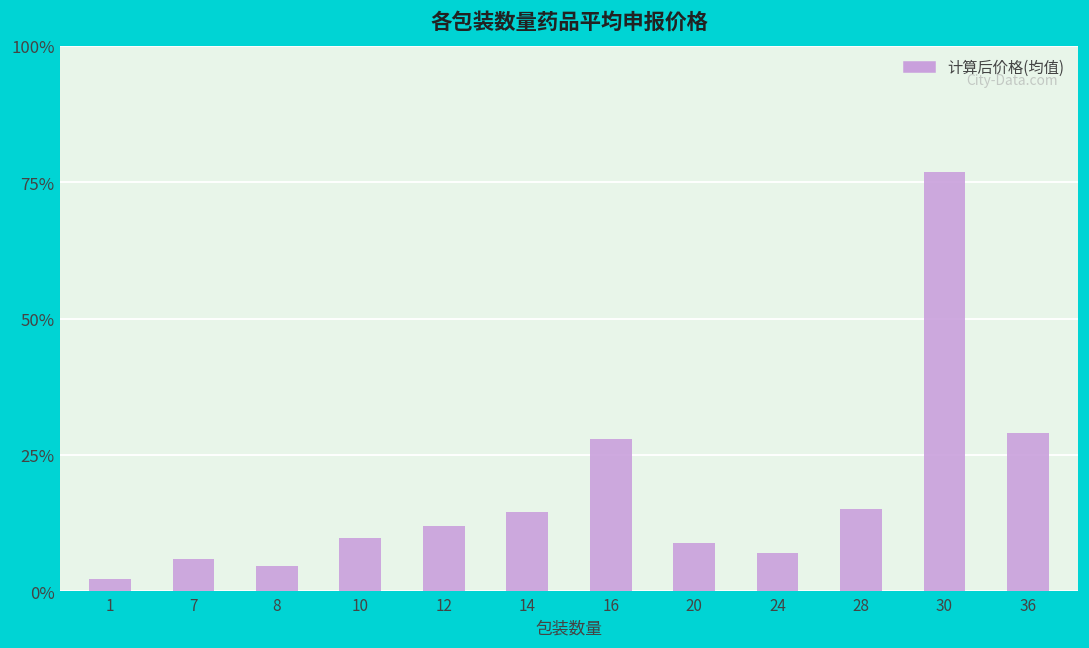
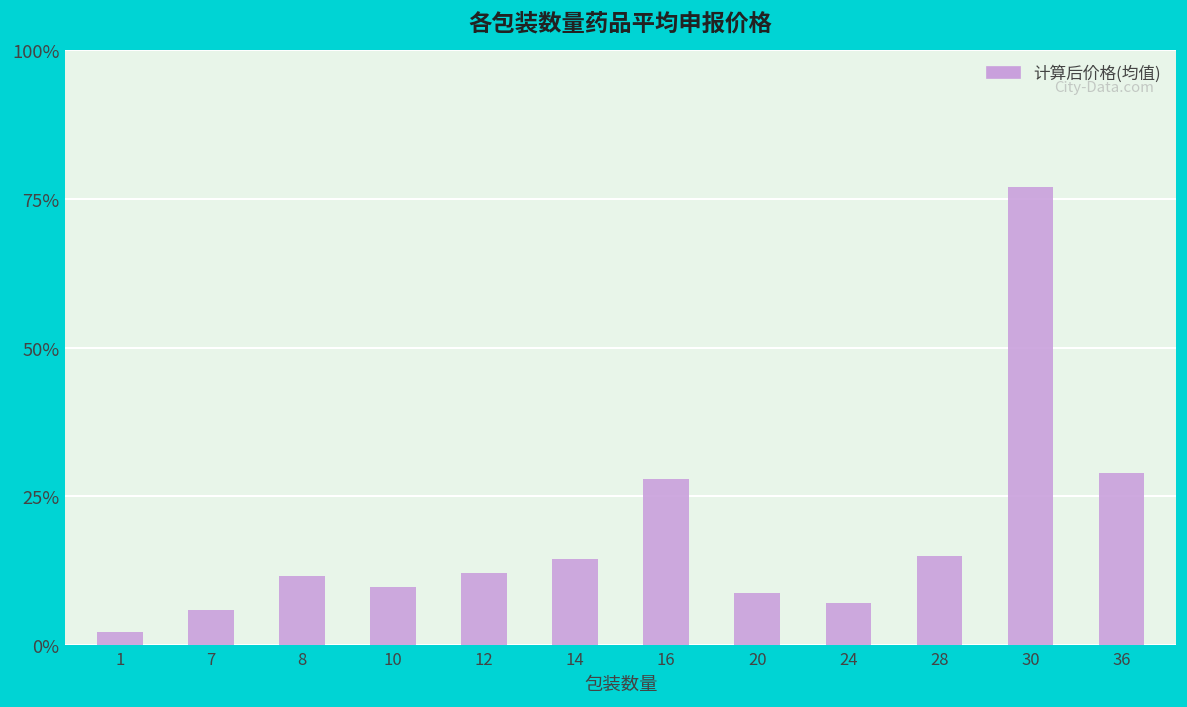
  {
    "1": "2%",
    "7": "6%",
-   "8": "5%",
+   "8": "12%",
    "10": "10%",
    "12": "12%",
    "14": "15%",
    "16": "28%",
    "20": "9%",
    "24": "7%",
    "28": "15%",
    "30": "77%",
    "36": "29%"
  }
